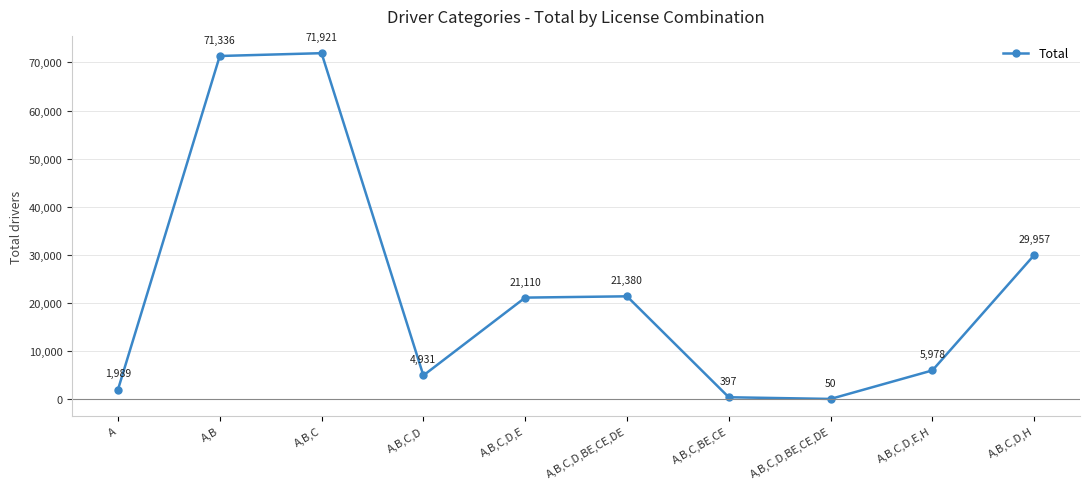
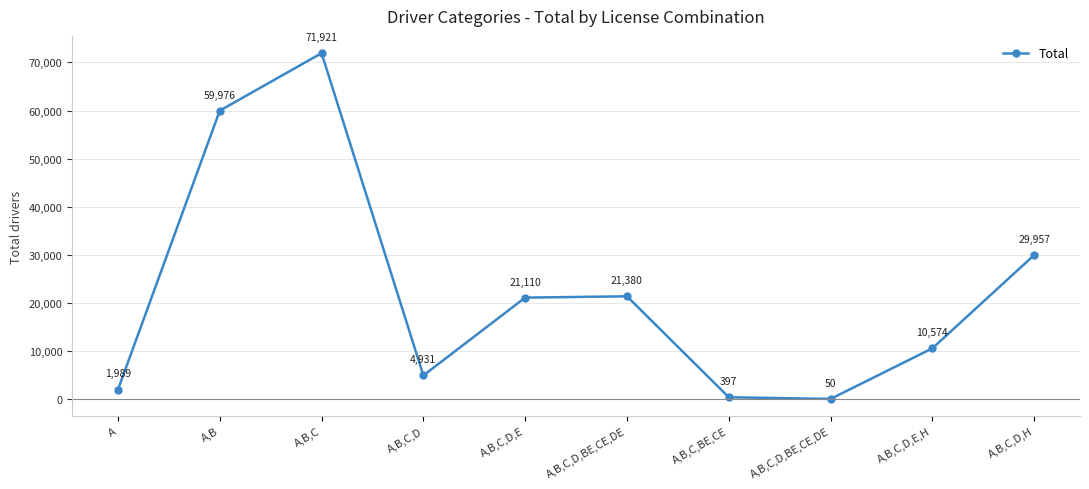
  {
    "A": "1,989",
-   "A,B": "71,336",
+   "A,B": "59,976",
    "A,B,C": "71,921",
    "A,B,C,D": "4,931",
    "A,B,C,D,E": "21,110",
    "A,B,C,BE,CE": "397",
-   "A,B,C,D,E,H": "5,978",
+   "A,B,C,D,E,H": "10,574",
    "A,B,C,D,H": "29,957"
  }
